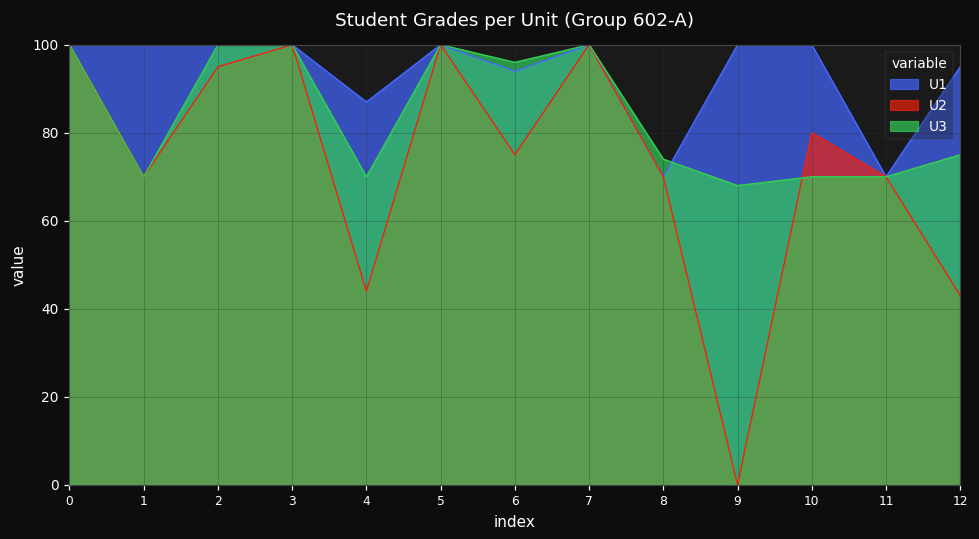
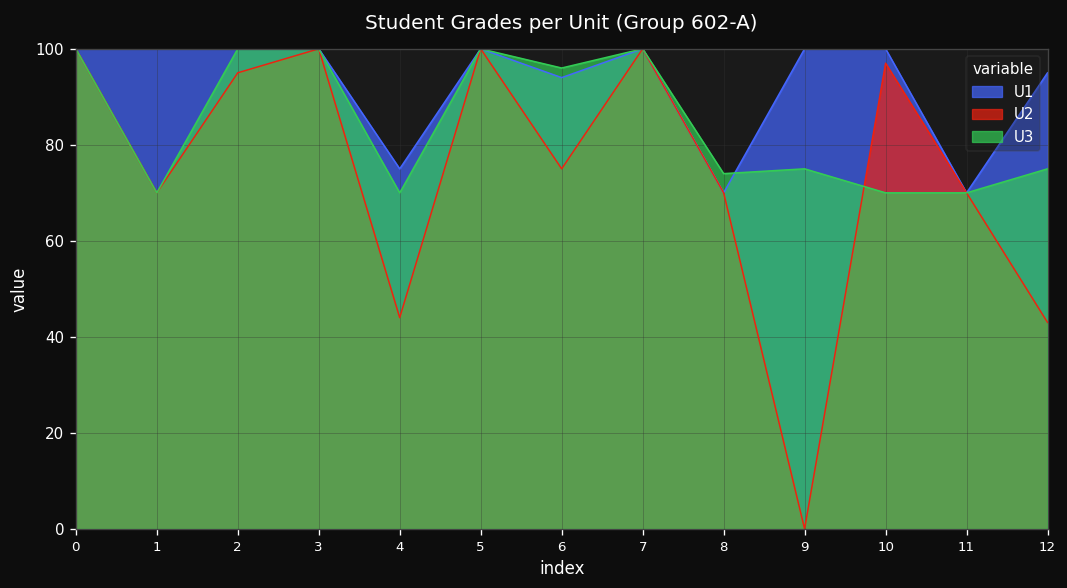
  {
    "U1": {
      "1": 100,
-     "4": 87,
+     "4": 75,
      "6": 94,
      "9": 100,
      "10": 100,
      "12": 95
    },
    "U2": {
      "2": 95,
      "4": 44,
      "6": 75,
      "9": 0,
-     "10": 80,
+     "10": 97,
      "12": 43
    },
    "U3": {
      "4": 70,
      "6": 96,
      "8": 74,
-     "9": 68,
+     "9": 75,
      "10": 70,
      "12": 75
    }
  }
